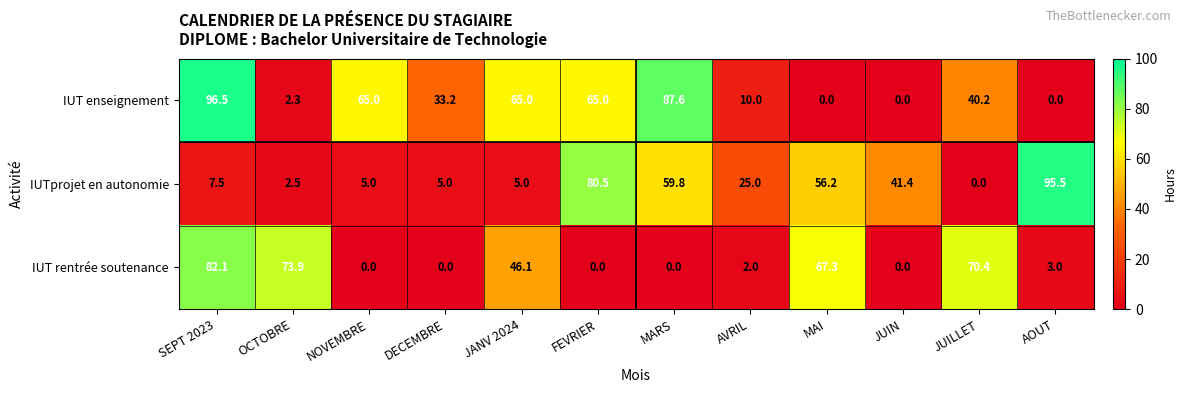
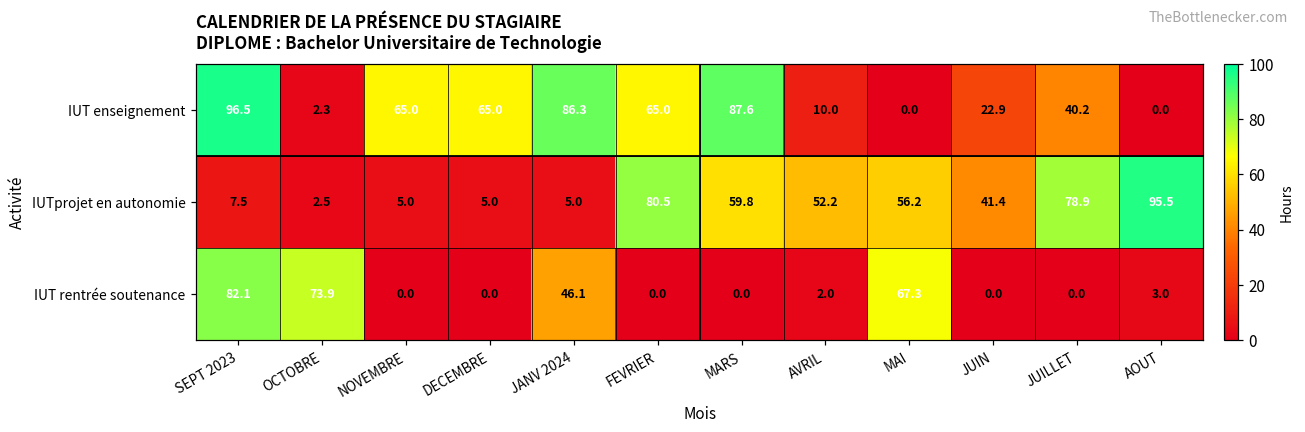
  {
    "IUT enseignement": {
      "SEPT 2023": 96.5,
      "OCTOBRE": 2.3,
      "NOVEMBRE": 65.0,
-     "DECEMBRE": 33.2,
-     "JANV 2024": 65.0,
+     "DECEMBRE": 65.0,
+     "JANV 2024": 86.3,
      "FEVRIER": 65.0,
      "MARS": 87.6,
      "AVRIL": 10.0,
      "MAI": 0.0,
-     "JUIN": 0.0,
+     "JUIN": 22.9,
      "JUILLET": 40.2,
      "AOUT": 0.0
    },
    "IUTprojet en autonomie": {
      "SEPT 2023": 7.5,
      "OCTOBRE": 2.5,
      "NOVEMBRE": 5.0,
      "DECEMBRE": 5.0,
      "JANV 2024": 5.0,
      "FEVRIER": 80.5,
      "MARS": 59.8,
-     "AVRIL": 25.0,
+     "AVRIL": 52.2,
      "MAI": 56.2,
      "JUIN": 41.4,
-     "JUILLET": 0.0,
+     "JUILLET": 78.9,
      "AOUT": 95.5
    },
    "IUT rentrée soutenance": {
      "SEPT 2023": 82.1,
      "OCTOBRE": 73.9,
      "NOVEMBRE": 0.0,
      "DECEMBRE": 0.0,
      "JANV 2024": 46.1,
      "FEVRIER": 0.0,
      "MARS": 0.0,
      "AVRIL": 2.0,
      "MAI": 67.3,
      "JUIN": 0.0,
-     "JUILLET": 70.4,
+     "JUILLET": 0.0,
      "AOUT": 3.0
    }
  }
